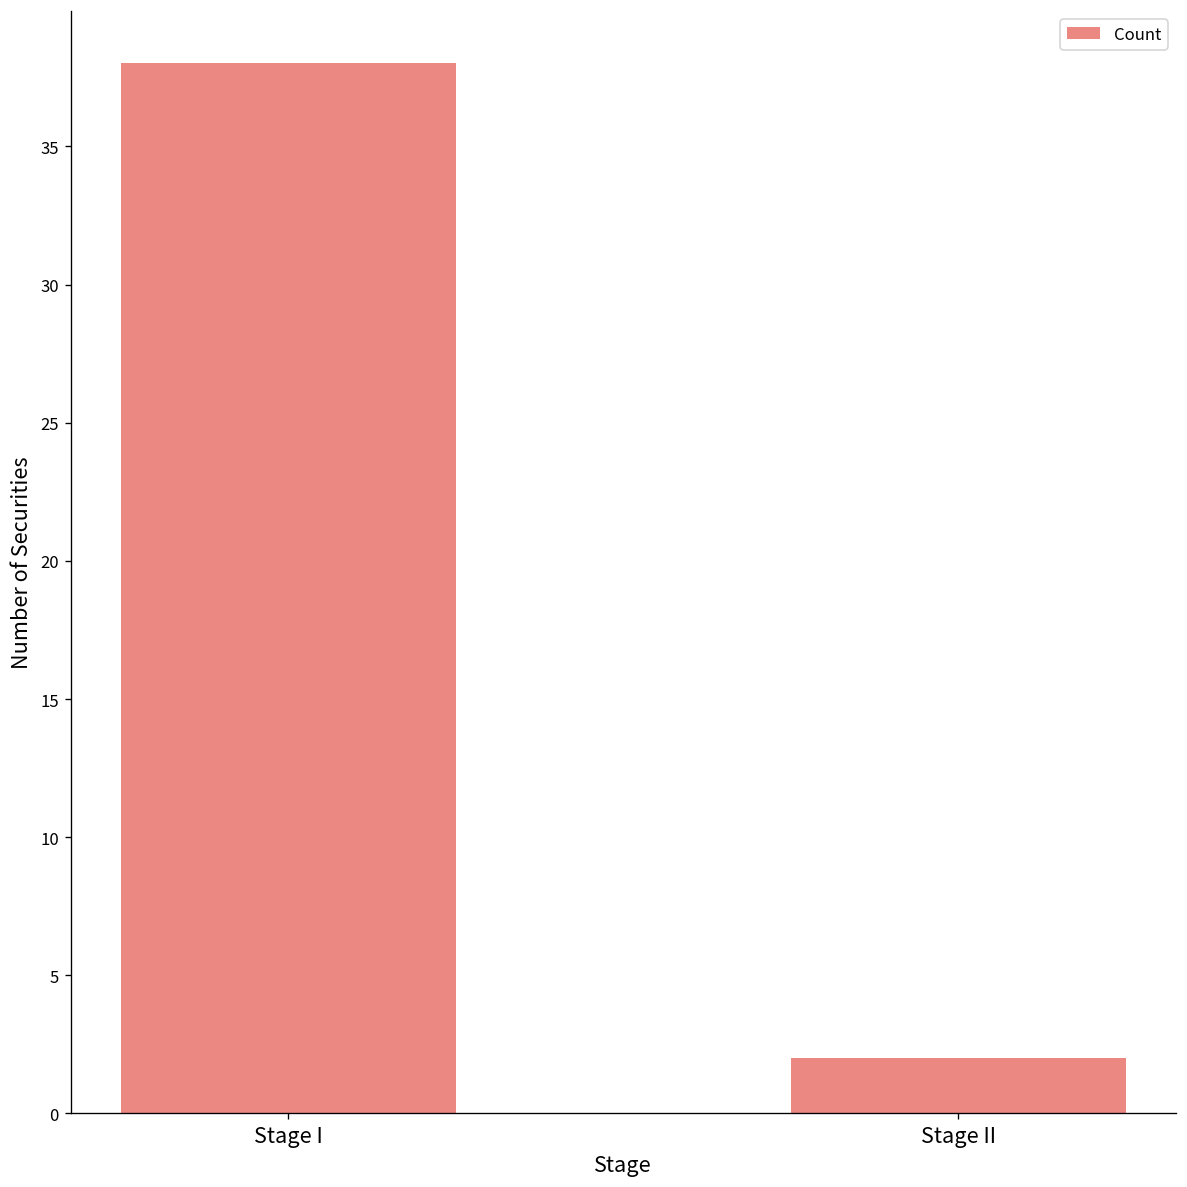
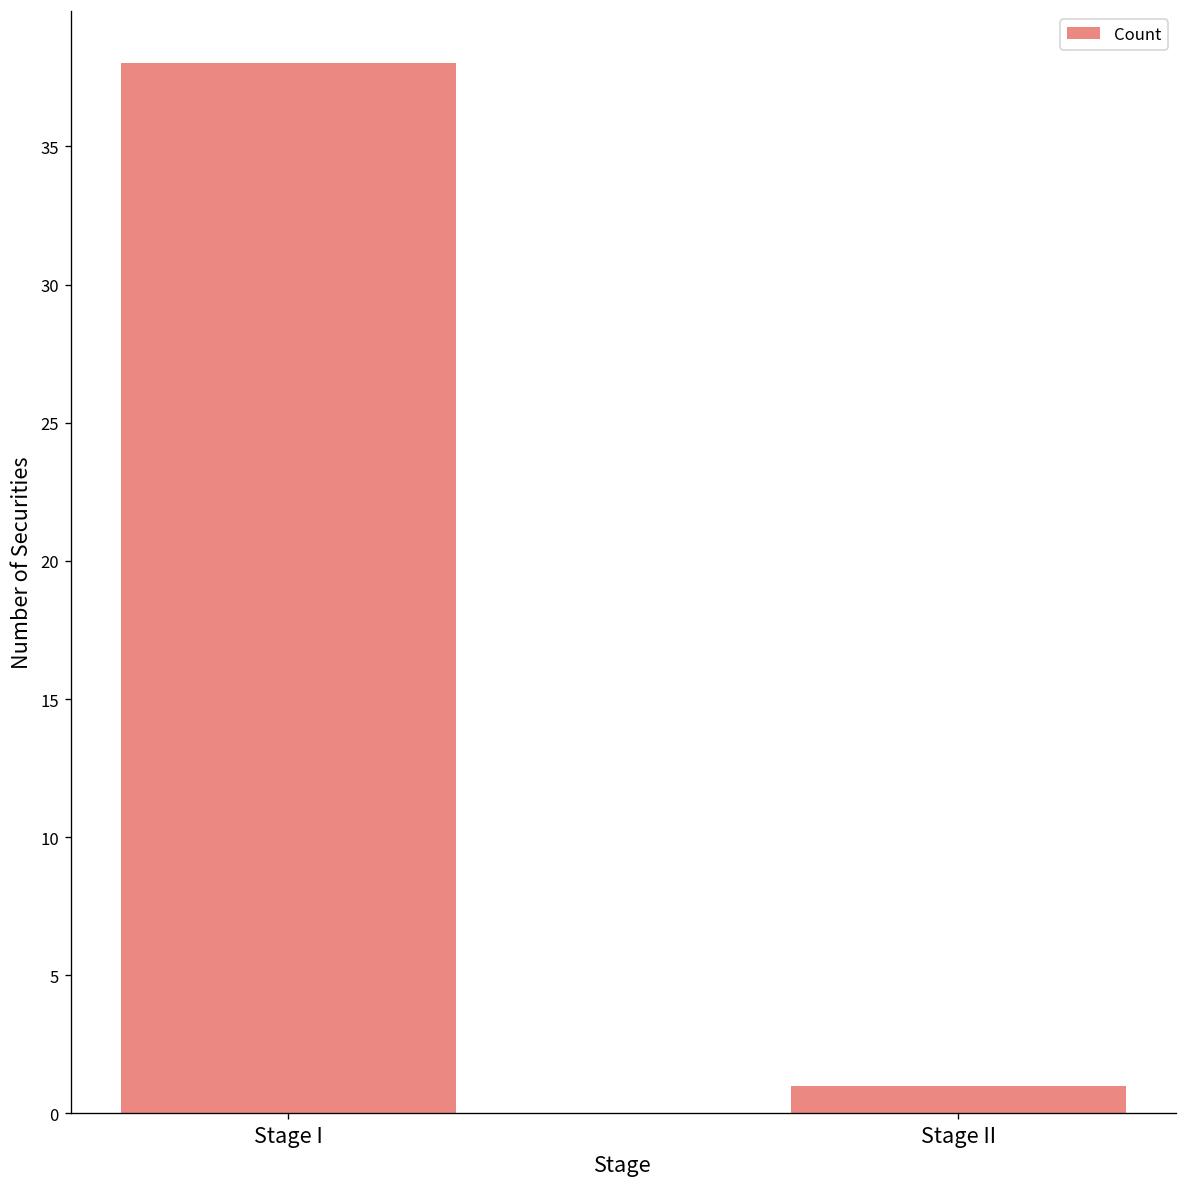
  {
    "Stage I": 38,
-   "Stage II": 2
+   "Stage II": 1
  }
